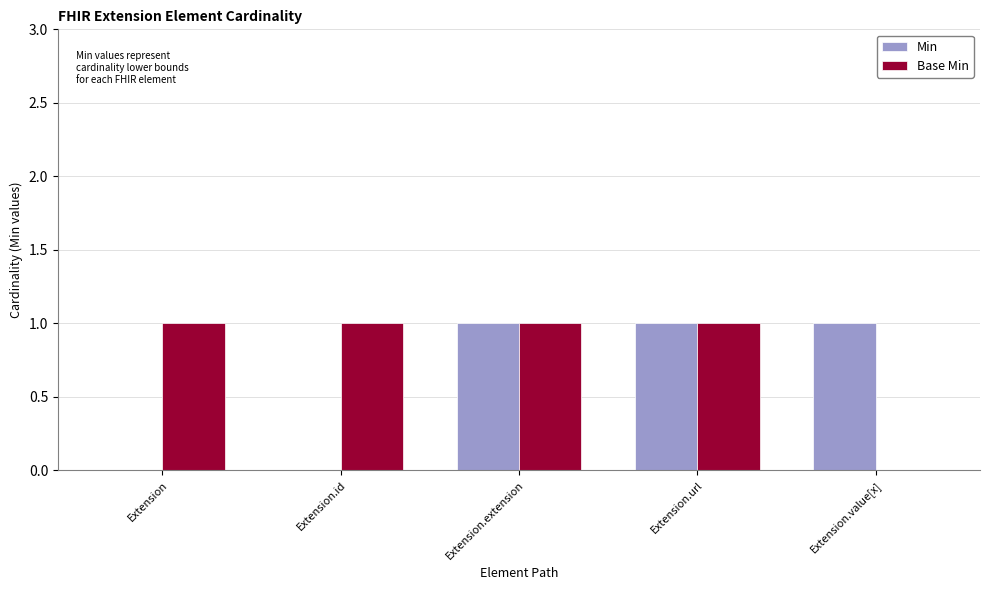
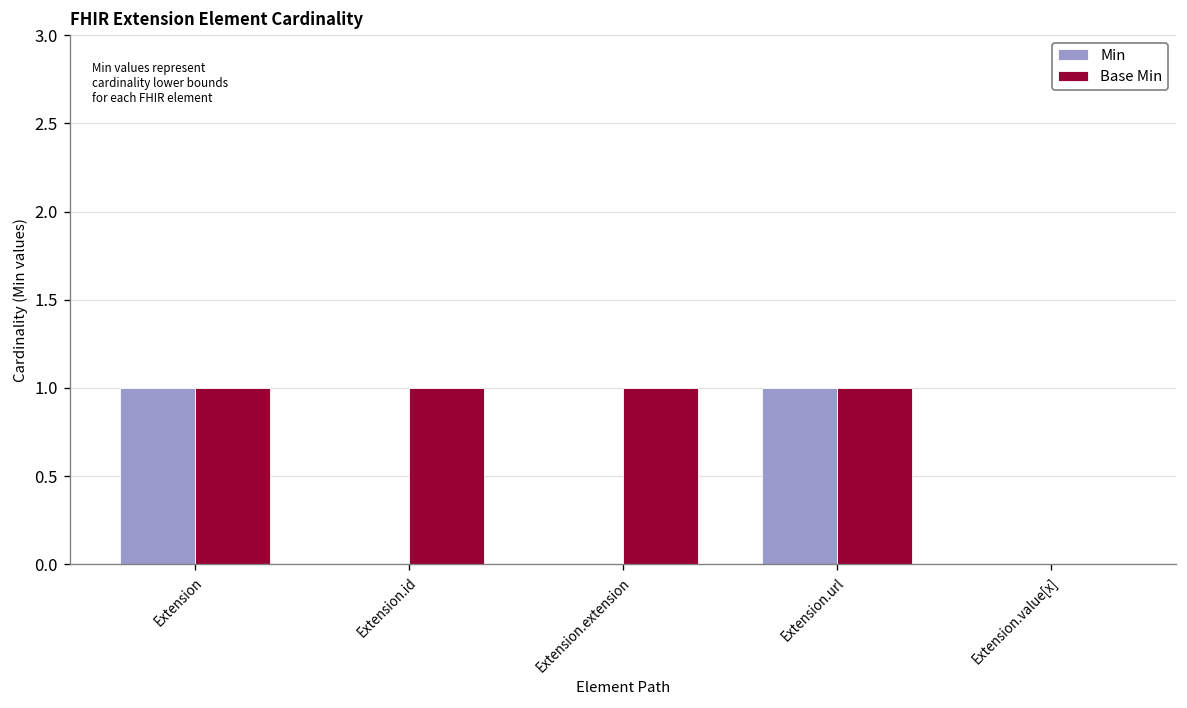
  {
    "Min": {
-     "Extension": 0,
+     "Extension": 1,
      "Extension.id": 0,
-     "Extension.extension": 1,
+     "Extension.extension": 0,
      "Extension.url": 1,
-     "Extension.value[x]": 1
+     "Extension.value[x]": 0
    },
    "Base Min": {
      "Extension": 1,
      "Extension.id": 1,
      "Extension.extension": 1,
      "Extension.url": 1,
      "Extension.value[x]": 0
    }
  }
